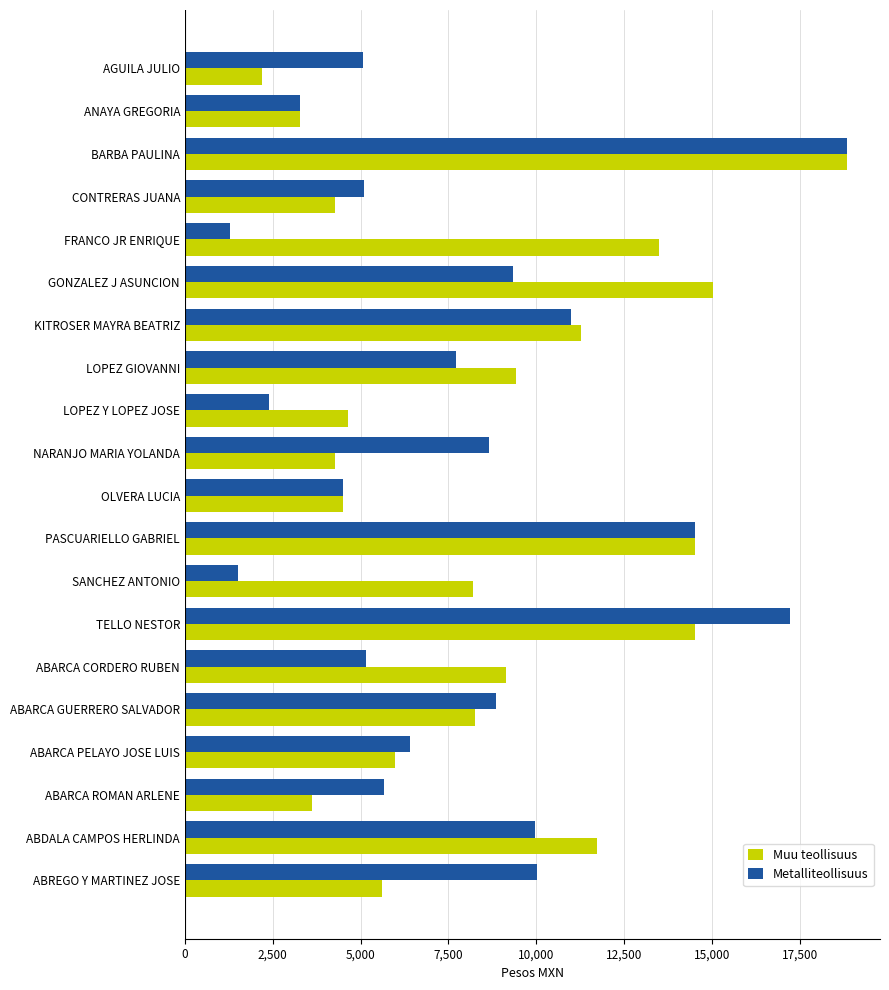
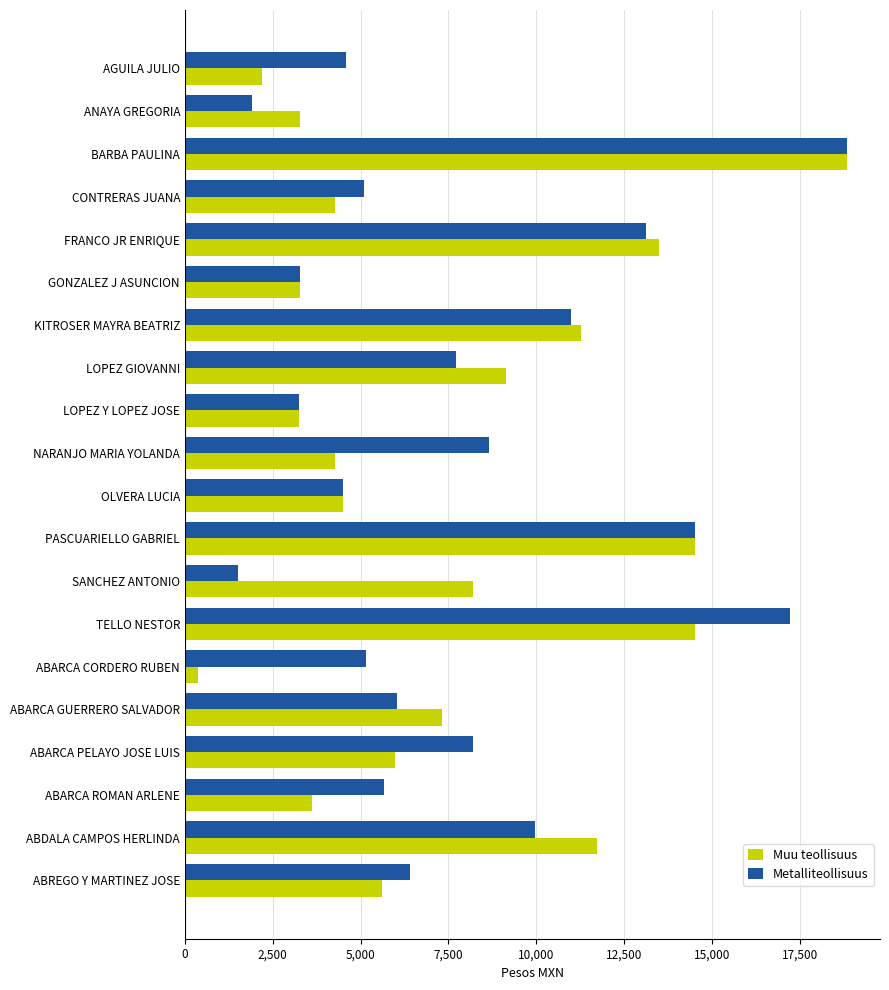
  {
    "Muu teollisuus": {
      "AGUILA JULIO": "2,200",
      "ANAYA GREGORIA": "3,300",
      "BARBA PAULINA": "18,800",
      "CONTRERAS JUANA": "4,300",
      "FRANCO JR ENRIQUE": "13,500",
-     "GONZALEZ J ASUNCION": "15,000",
+     "GONZALEZ J ASUNCION": "3,300",
      "KITROSER MAYRA BEATRIZ": "11,300",
-     "LOPEZ GIOVANNI": "9,400",
-     "LOPEZ Y LOPEZ JOSE": "4,600",
+     "LOPEZ GIOVANNI": "9,100",
+     "LOPEZ Y LOPEZ JOSE": "3,300",
      "NARANJO MARIA YOLANDA": "4,300",
      "OLVERA LUCIA": "4,500",
      "PASCUARIELLO GABRIEL": "14,500",
      "SANCHEZ ANTONIO": "8,200",
      "TELLO NESTOR": "14,500",
-     "ABARCA CORDERO RUBEN": "9,100",
-     "ABARCA GUERRERO SALVADOR": "8,300",
+     "ABARCA CORDERO RUBEN": "400",
+     "ABARCA GUERRERO SALVADOR": "7,300",
      "ABARCA PELAYO JOSE LUIS": "6,000",
      "ABARCA ROMAN ARLENE": "3,600",
      "ABDALA CAMPOS HERLINDA": "11,700",
      "ABREGO Y MARTINEZ JOSE": "5,600"
    },
    "Metalliteollisuus": {
-     "AGUILA JULIO": "5,100",
-     "ANAYA GREGORIA": "3,300",
+     "AGUILA JULIO": "4,600",
+     "ANAYA GREGORIA": "1,900",
      "BARBA PAULINA": "18,800",
      "CONTRERAS JUANA": "5,100",
-     "FRANCO JR ENRIQUE": "1,300",
-     "GONZALEZ J ASUNCION": "9,300",
+     "FRANCO JR ENRIQUE": "13,100",
+     "GONZALEZ J ASUNCION": "3,300",
      "KITROSER MAYRA BEATRIZ": "11,000",
      "LOPEZ GIOVANNI": "7,700",
-     "LOPEZ Y LOPEZ JOSE": "2,400",
+     "LOPEZ Y LOPEZ JOSE": "3,300",
      "NARANJO MARIA YOLANDA": "8,700",
      "OLVERA LUCIA": "4,500",
      "PASCUARIELLO GABRIEL": "14,500",
      "SANCHEZ ANTONIO": "1,500",
      "TELLO NESTOR": "17,200",
      "ABARCA CORDERO RUBEN": "5,200",
-     "ABARCA GUERRERO SALVADOR": "8,800",
-     "ABARCA PELAYO JOSE LUIS": "6,400",
+     "ABARCA GUERRERO SALVADOR": "6,000",
+     "ABARCA PELAYO JOSE LUIS": "8,200",
      "ABARCA ROMAN ARLENE": "5,700",
      "ABDALA CAMPOS HERLINDA": "10,000",
-     "ABREGO Y MARTINEZ JOSE": "10,000"
+     "ABREGO Y MARTINEZ JOSE": "6,400"
    }
  }
